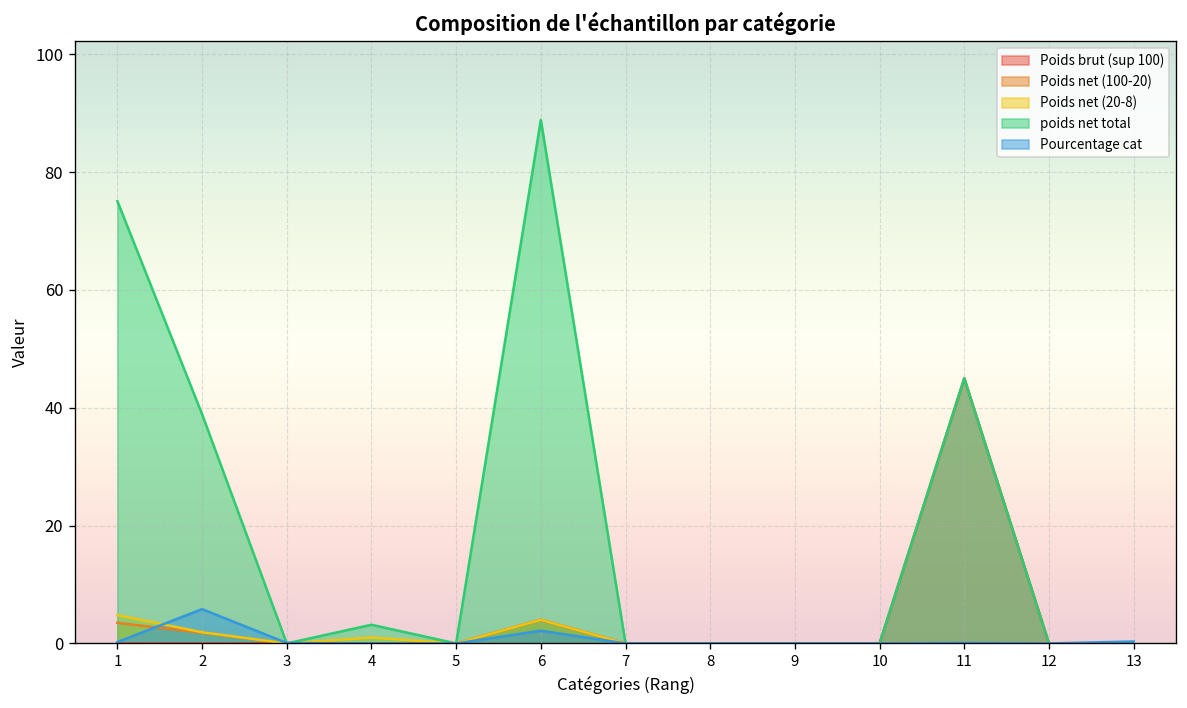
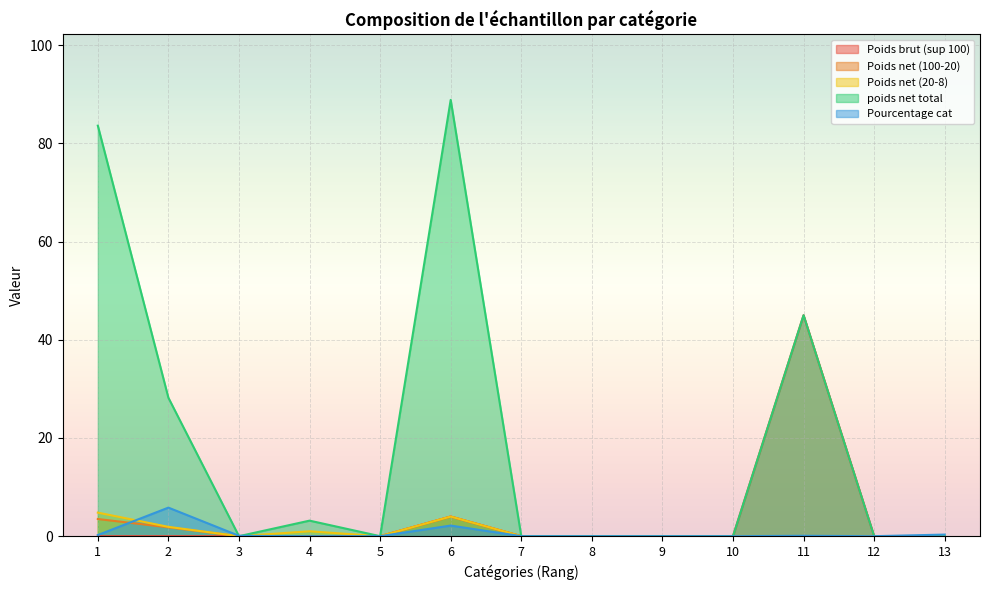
  {
    "poids net total": {
-     "1": 75,
-     "2": 39,
+     "1": 84,
+     "2": 28,
      "4": 3,
      "6": 89
    },
    "Pourcentage cat": {
      "2": 6,
      "6": 2
    }
  }
